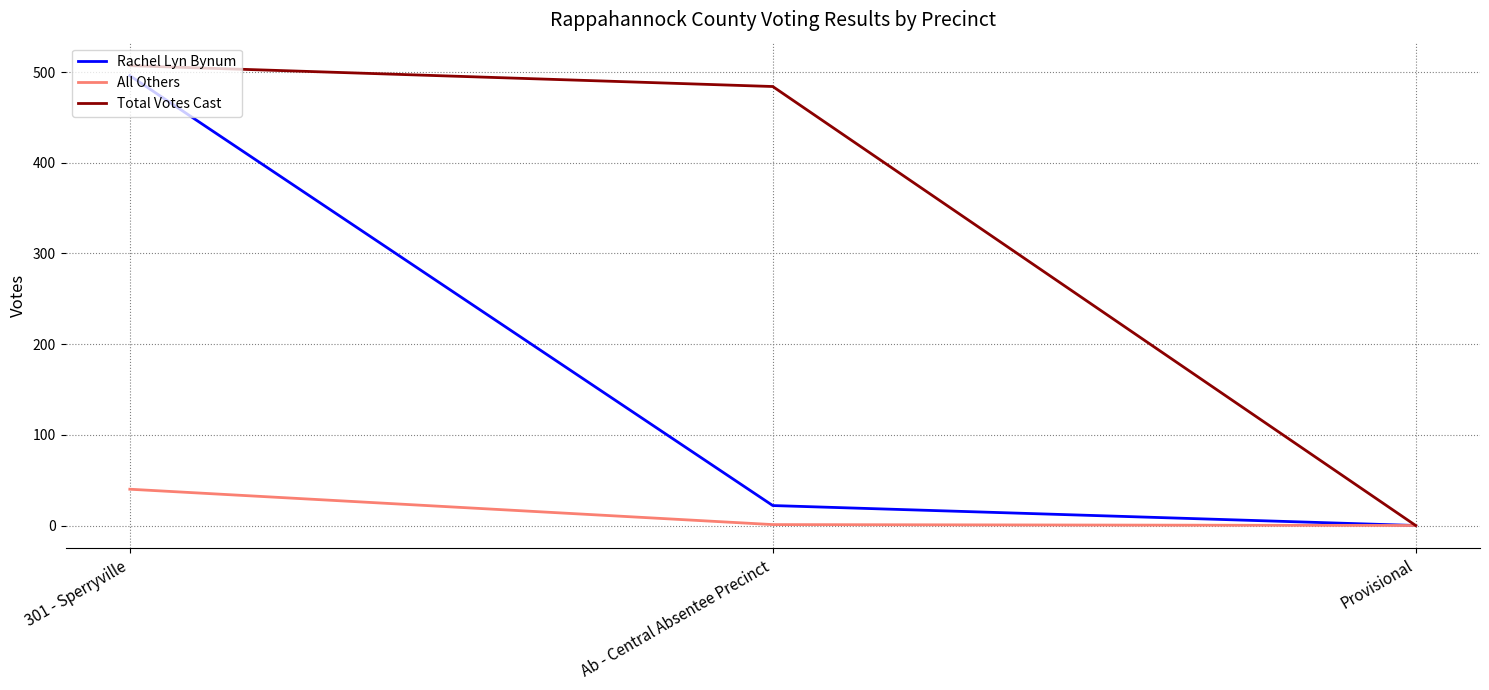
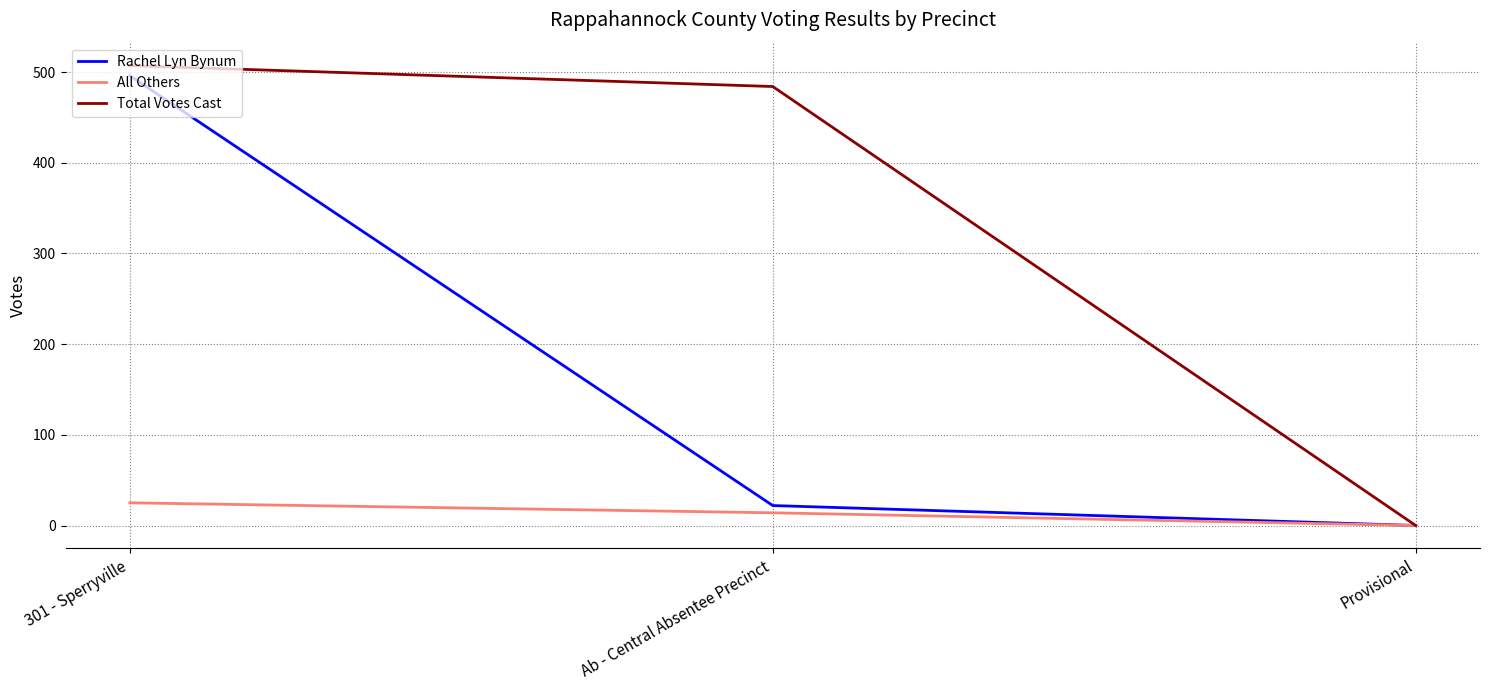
  {
    "Rachel Lyn Bynum": {
      "Ab - Central Absentee Precinct": 20
    },
    "All Others": {
-     "301 - Sperryville": 40,
-     "Ab - Central Absentee Precinct": 0
+     "301 - Sperryville": 30,
+     "Ab - Central Absentee Precinct": 10
    },
    "Total Votes Cast": {
      "Ab - Central Absentee Precinct": 480
    }
  }
